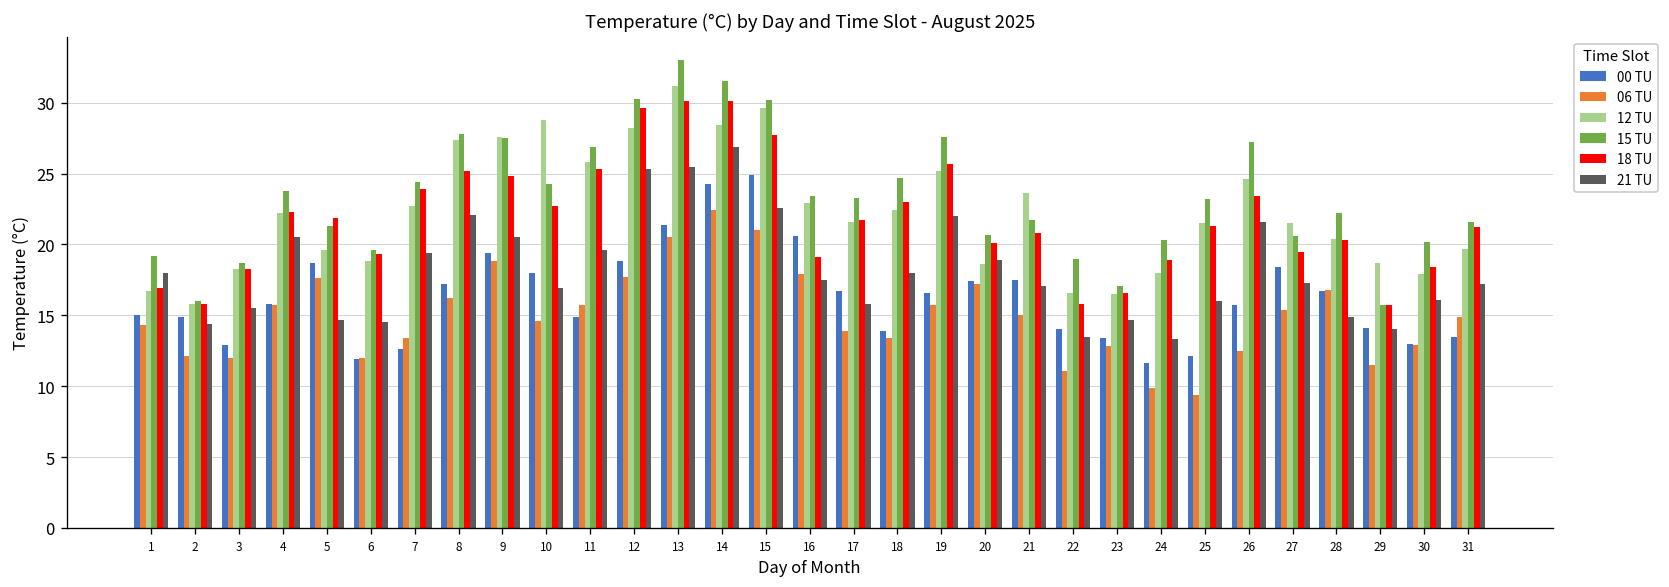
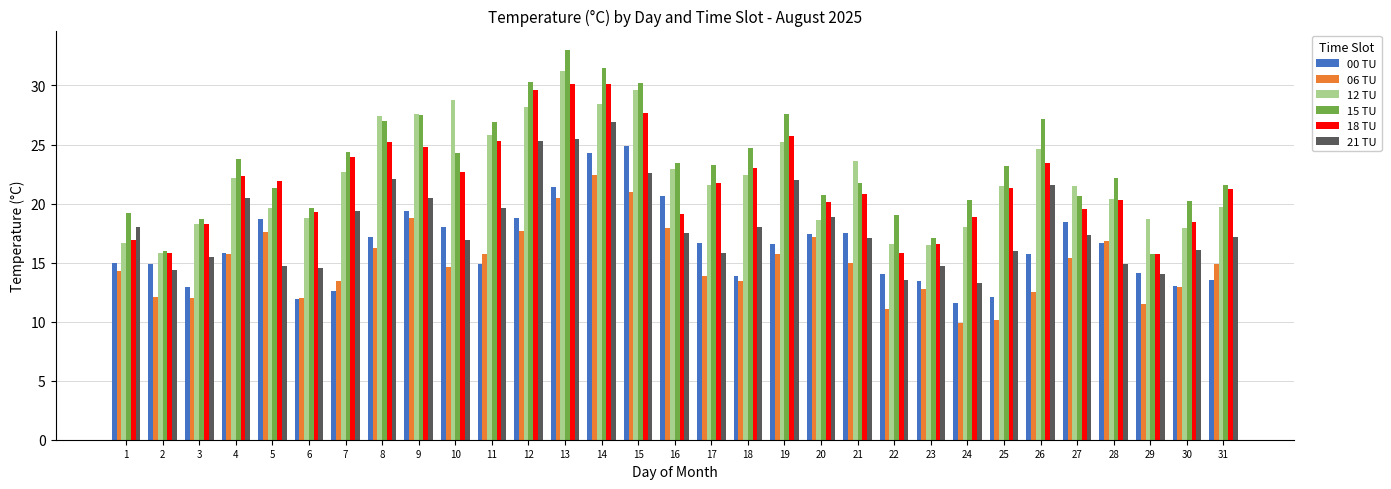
  {
    "00 TU": {
      "1": 15.0,
      "2": 14.9,
      "3": 12.9,
      "4": 15.8,
      "5": 18.7,
      "6": 11.9,
      "7": 12.6,
      "8": 17.2,
      "9": 19.4,
      "10": 18.0,
      "11": 14.9,
      "12": 18.8,
      "13": 21.4,
      "14": 24.3,
      "15": 24.9,
      "16": 20.6,
      "17": 16.7,
      "18": 13.9,
      "19": 16.6,
      "20": 17.4,
      "21": 17.5,
      "22": 14.0,
      "23": 13.4,
      "24": 11.6,
      "25": 12.1,
      "26": 15.7,
      "27": 18.4,
      "28": 16.7,
      "29": 14.1,
      "30": 13.0,
      "31": 13.5
    },
    "06 TU": {
      "1": 14.3,
      "2": 12.1,
      "3": 12.0,
      "4": 15.7,
      "5": 17.6,
      "6": 12.0,
      "7": 13.4,
      "8": 16.2,
      "9": 18.8,
      "10": 14.6,
      "11": 15.7,
      "12": 17.7,
      "13": 20.5,
      "14": 22.4,
      "15": 21.0,
      "16": 17.9,
      "17": 13.9,
      "18": 13.4,
      "19": 15.7,
      "20": 17.2,
      "21": 15.0,
      "22": 11.1,
      "23": 12.8,
      "24": 9.9,
-     "25": 9.4,
+     "25": 10.1,
      "26": 12.5,
      "27": 15.4,
      "28": 16.8,
      "29": 11.5,
      "30": 12.9,
      "31": 14.9
    },
    "12 TU": {
      "1": 16.7,
      "2": 15.8,
      "3": 18.3,
      "4": 22.2,
      "5": 19.6,
      "6": 18.8,
      "7": 22.7,
      "8": 27.4,
      "9": 27.6,
      "10": 28.8,
      "11": 25.8,
      "12": 28.2,
      "13": 31.2,
      "14": 28.4,
      "15": 29.6,
      "16": 22.9,
      "17": 21.6,
      "18": 22.4,
      "19": 25.2,
      "20": 18.6,
      "21": 23.6,
      "22": 16.6,
      "23": 16.5,
      "24": 18.0,
      "25": 21.5,
      "26": 24.6,
      "27": 21.5,
      "28": 20.4,
      "29": 18.7,
      "30": 17.9,
      "31": 19.7
    },
    "15 TU": {
      "1": 19.2,
      "2": 16.0,
      "3": 18.7,
      "4": 23.8,
      "5": 21.3,
      "6": 19.6,
      "7": 24.4,
-     "8": 27.8,
+     "8": 27.0,
      "9": 27.5,
      "10": 24.3,
      "11": 26.9,
      "12": 30.3,
      "13": 33.0,
      "14": 31.5,
      "15": 30.2,
      "16": 23.4,
      "17": 23.3,
      "18": 24.7,
      "19": 27.6,
      "20": 20.7,
      "21": 21.7,
      "22": 19.0,
      "23": 17.1,
      "24": 20.3,
      "25": 23.2,
      "26": 27.2,
      "27": 20.6,
      "28": 22.2,
      "29": 15.7,
      "30": 20.2,
      "31": 21.6
    },
    "18 TU": {
      "1": 16.9,
      "2": 15.8,
      "3": 18.3,
      "4": 22.3,
      "5": 21.9,
      "6": 19.3,
      "7": 23.9,
      "8": 25.2,
      "9": 24.8,
      "10": 22.7,
      "11": 25.3,
      "12": 29.6,
      "13": 30.1,
      "14": 30.1,
      "15": 27.7,
      "16": 19.1,
      "17": 21.7,
      "18": 23.0,
      "19": 25.7,
      "20": 20.1,
      "21": 20.8,
      "22": 15.8,
      "23": 16.6,
      "24": 18.9,
      "25": 21.3,
      "26": 23.4,
      "27": 19.5,
      "28": 20.3,
      "29": 15.7,
      "30": 18.4,
      "31": 21.2
    },
    "21 TU": {
      "1": 18.0,
      "2": 14.4,
      "3": 15.5,
      "4": 20.5,
      "5": 14.7,
      "6": 14.5,
      "7": 19.4,
      "8": 22.1,
      "9": 20.5,
      "10": 16.9,
      "11": 19.6,
      "12": 25.3,
      "13": 25.5,
      "14": 26.9,
      "15": 22.6,
      "16": 17.5,
      "17": 15.8,
      "18": 18.0,
      "19": 22.0,
      "20": 18.9,
      "21": 17.1,
      "22": 13.5,
      "23": 14.7,
      "24": 13.3,
      "25": 16.0,
      "26": 21.6,
      "27": 17.3,
      "28": 14.9,
      "29": 14.0,
      "30": 16.1,
      "31": 17.2
    }
  }
